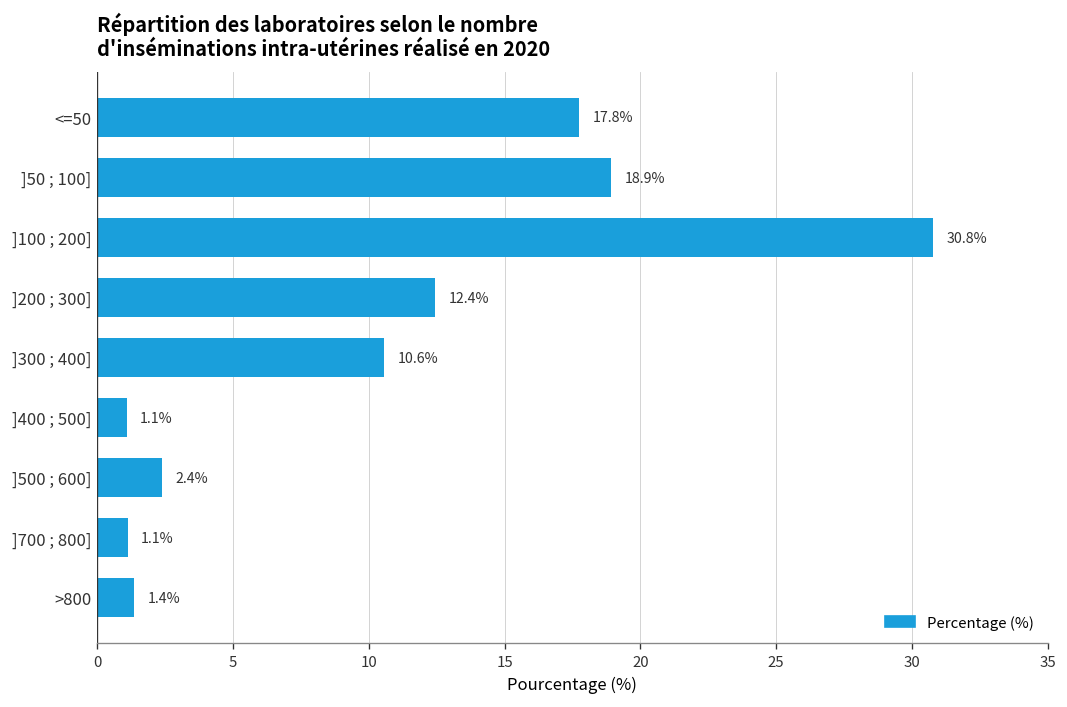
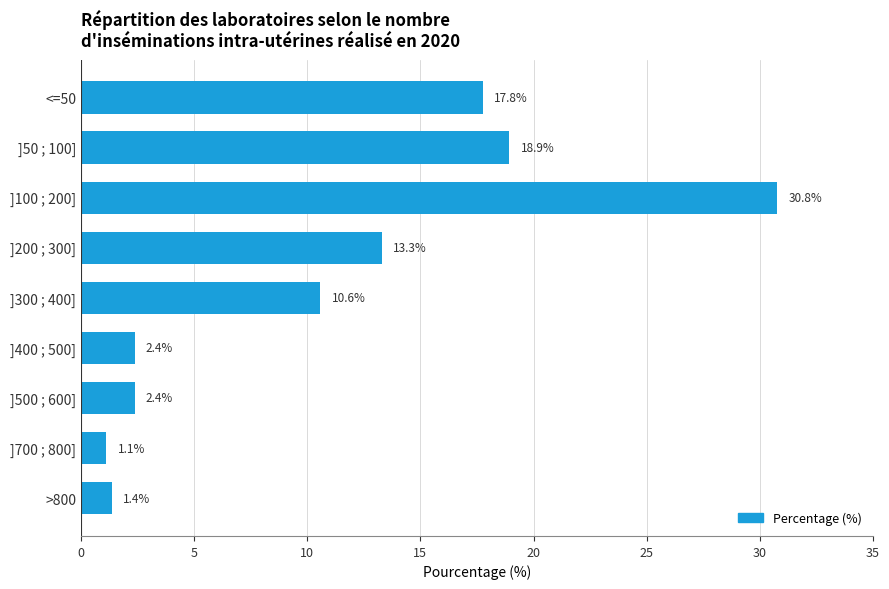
  {
    "<=50": "17.8%",
    "]50 ; 100]": "18.9%",
    "]100 ; 200]": "30.8%",
-   "]200 ; 300]": "12.4%",
+   "]200 ; 300]": "13.3%",
    "]300 ; 400]": "10.6%",
-   "]400 ; 500]": "1.1%",
+   "]400 ; 500]": "2.4%",
    "]500 ; 600]": "2.4%",
    "]700 ; 800]": "1.1%",
    ">800": "1.4%"
  }
